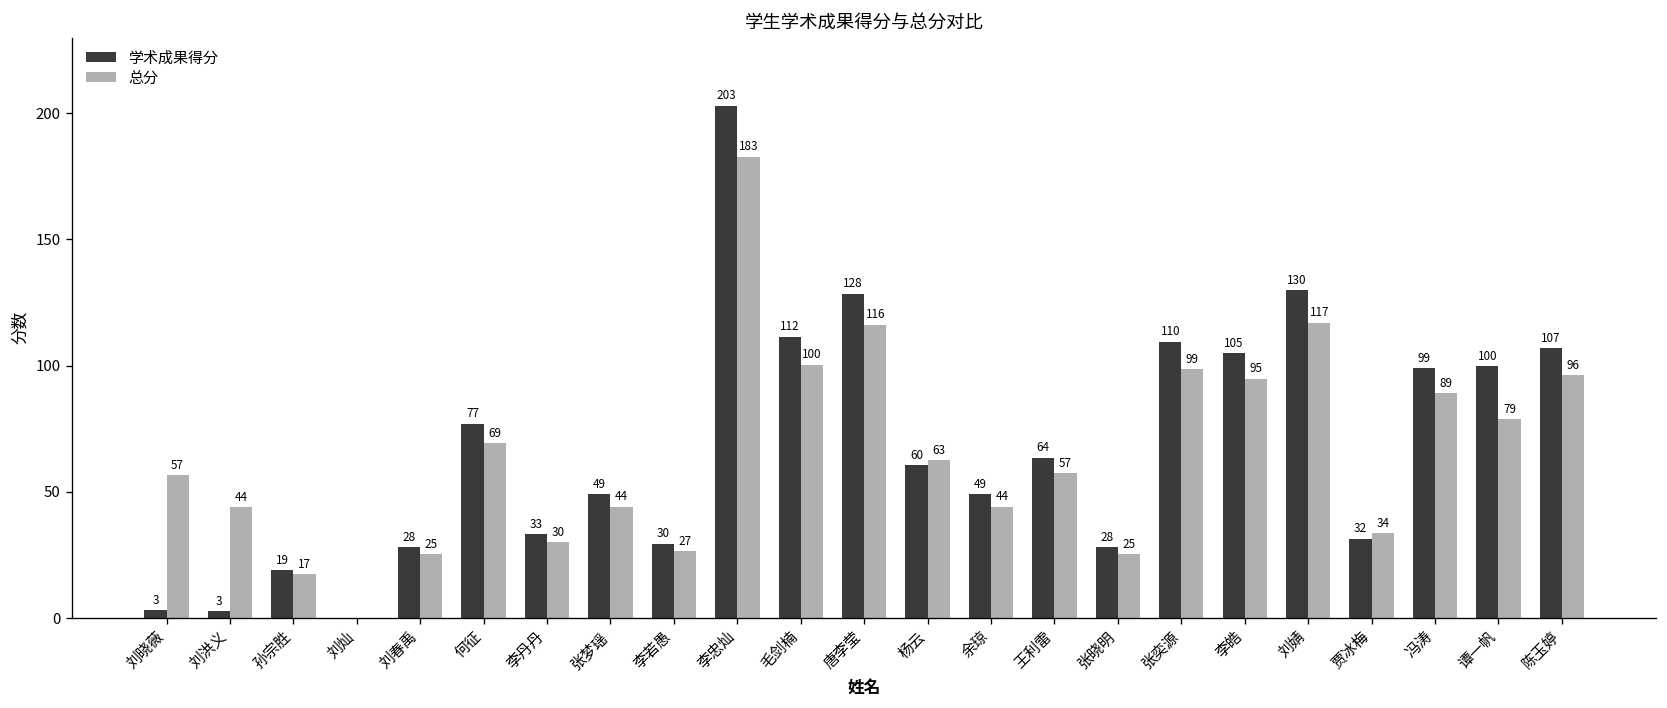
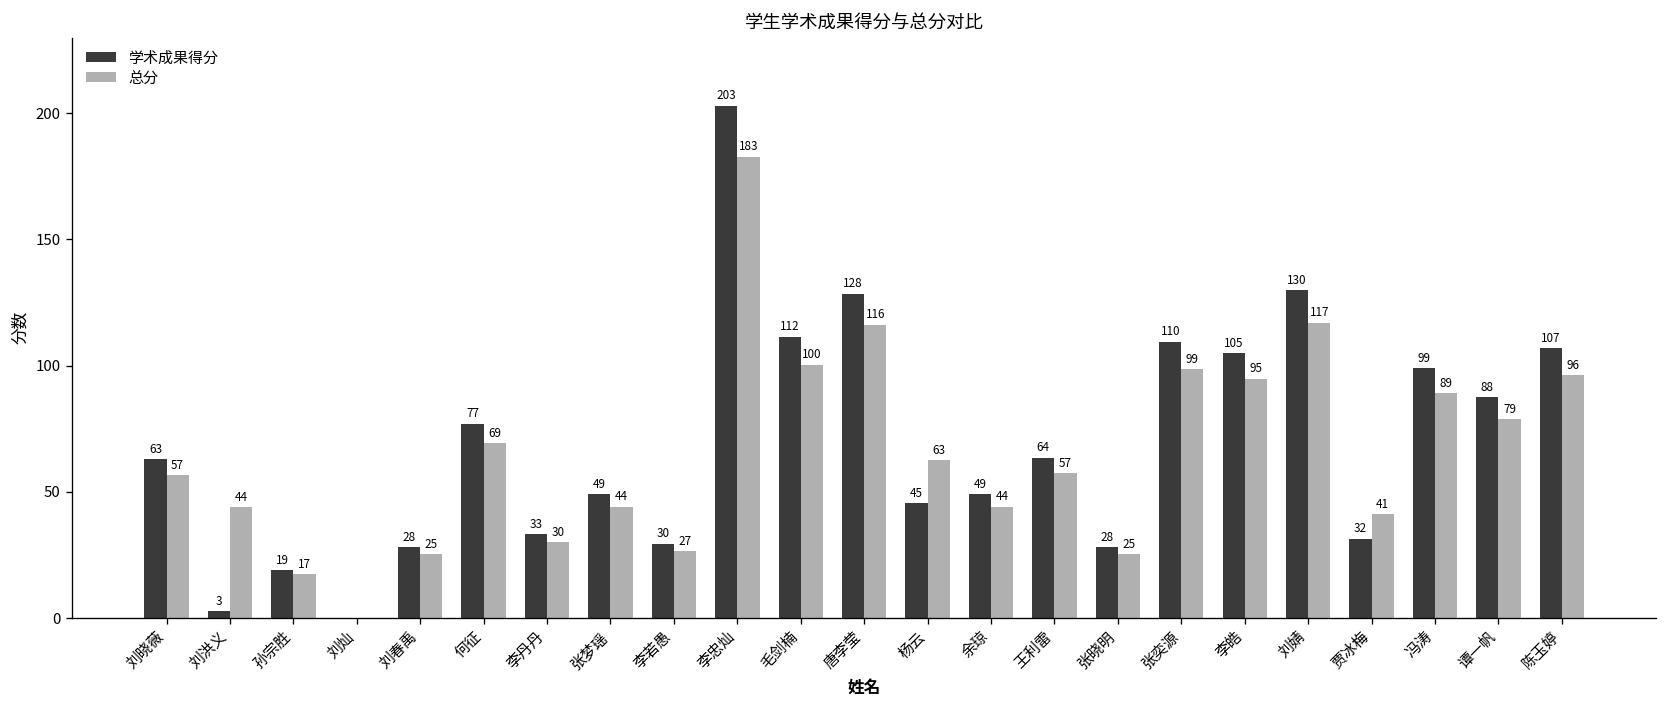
  {
    "学术成果得分": {
-     "刘晓薇": 3,
+     "刘晓薇": 63,
      "刘洪义": 3,
      "孙宗胜": 19,
      "刘春禹": 28,
      "何征": 77,
      "李丹丹": 33,
      "张梦瑶": 49,
      "李若愚": 30,
      "李忠灿": 203,
      "毛剑楠": 112,
      "唐李莹": 128,
-     "杨云": 60,
+     "杨云": 45,
      "余琼": 49,
      "王利雷": 64,
      "张晓明": 28,
      "张奕源": 110,
      "李皓": 105,
      "刘婧": 130,
      "贾冰梅": 32,
      "冯涛": 99,
-     "谭一帆": 100,
+     "谭一帆": 88,
      "陈玉婷": 107
    },
    "总分": {
      "刘晓薇": 57,
      "刘洪义": 44,
      "孙宗胜": 17,
      "刘春禹": 25,
      "何征": 69,
      "李丹丹": 30,
      "张梦瑶": 44,
      "李若愚": 27,
      "李忠灿": 183,
      "毛剑楠": 100,
      "唐李莹": 116,
      "杨云": 63,
      "余琼": 44,
      "王利雷": 57,
      "张晓明": 25,
      "张奕源": 99,
      "李皓": 95,
      "刘婧": 117,
-     "贾冰梅": 34,
+     "贾冰梅": 41,
      "冯涛": 89,
      "谭一帆": 79,
      "陈玉婷": 96
    }
  }
